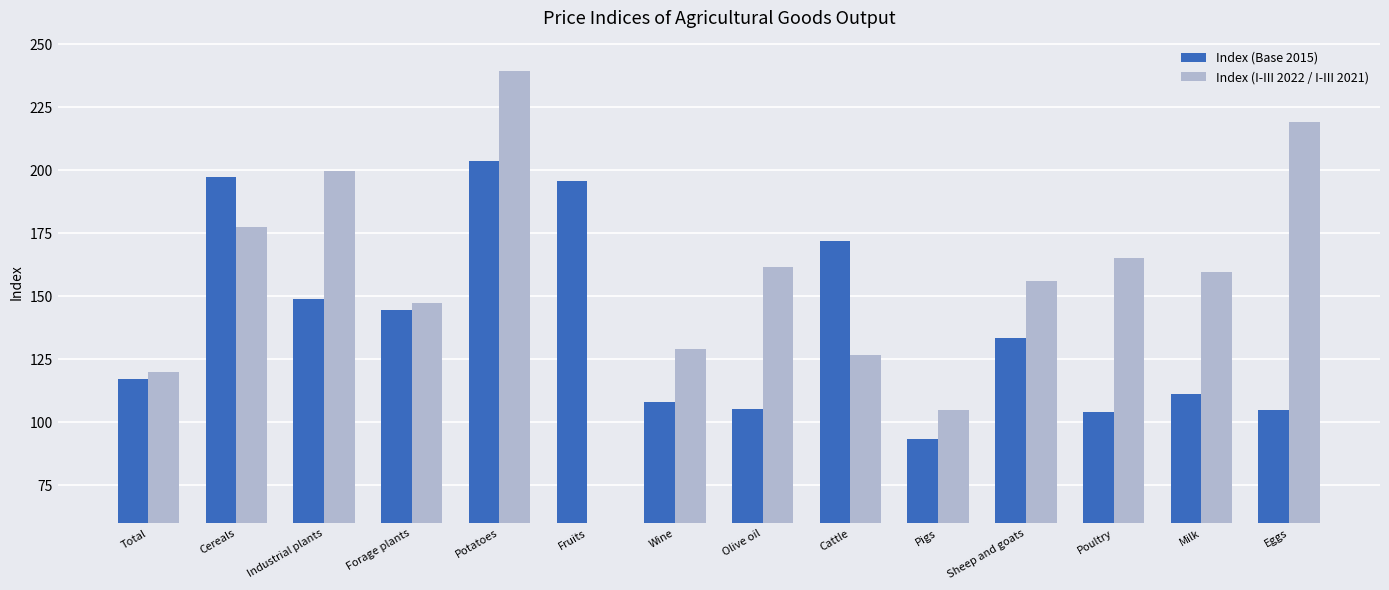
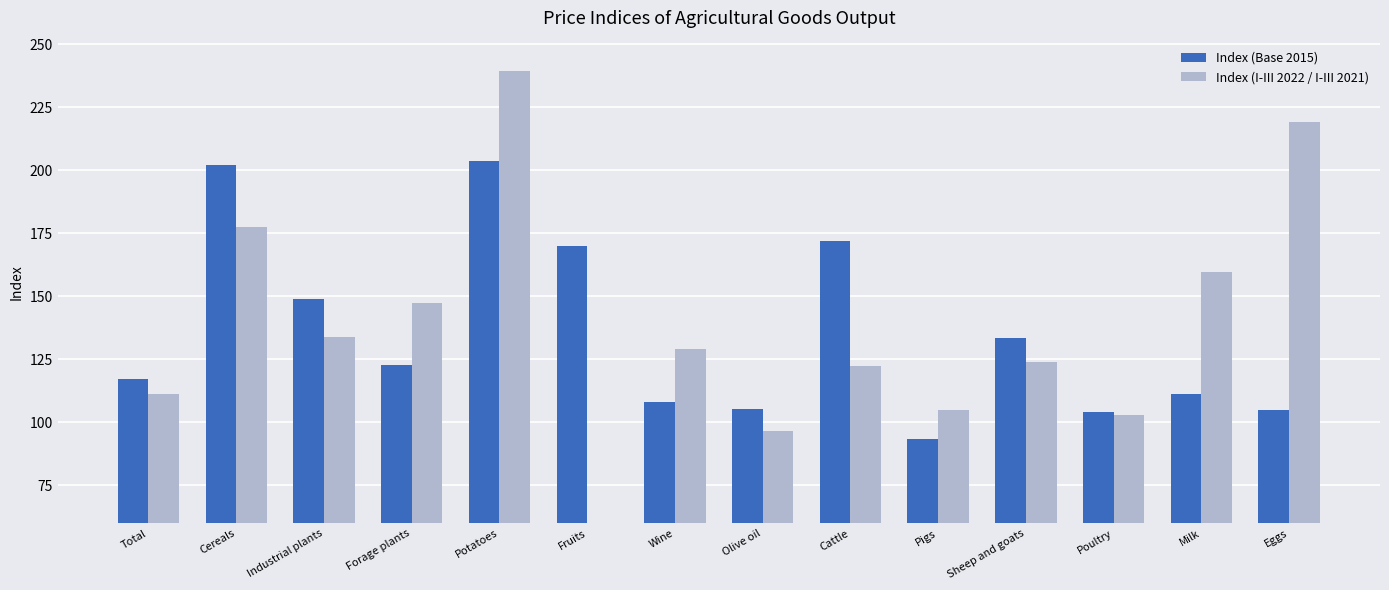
  {
    "Index (Base 2015)": {
      "Total": 117,
-     "Cereals": 197,
+     "Cereals": 202,
      "Industrial plants": 149,
-     "Forage plants": 145,
+     "Forage plants": 123,
      "Potatoes": 204,
-     "Fruits": 196,
+     "Fruits": 170,
      "Wine": 108,
      "Olive oil": 105,
      "Cattle": 172,
      "Pigs": 93,
      "Sheep and goats": 133,
      "Poultry": 104,
      "Milk": 111,
      "Eggs": 105
    },
    "Index (I-III 2022 / I-III 2021)": {
-     "Total": 120,
+     "Total": 111,
      "Cereals": 177,
-     "Industrial plants": 200,
+     "Industrial plants": 134,
      "Forage plants": 147,
      "Potatoes": 240,
      "Wine": 129,
-     "Olive oil": 162,
-     "Cattle": 127,
+     "Olive oil": 97,
+     "Cattle": 122,
      "Pigs": 105,
-     "Sheep and goats": 156,
-     "Poultry": 165,
+     "Sheep and goats": 124,
+     "Poultry": 103,
      "Milk": 160,
      "Eggs": 219
    }
  }
